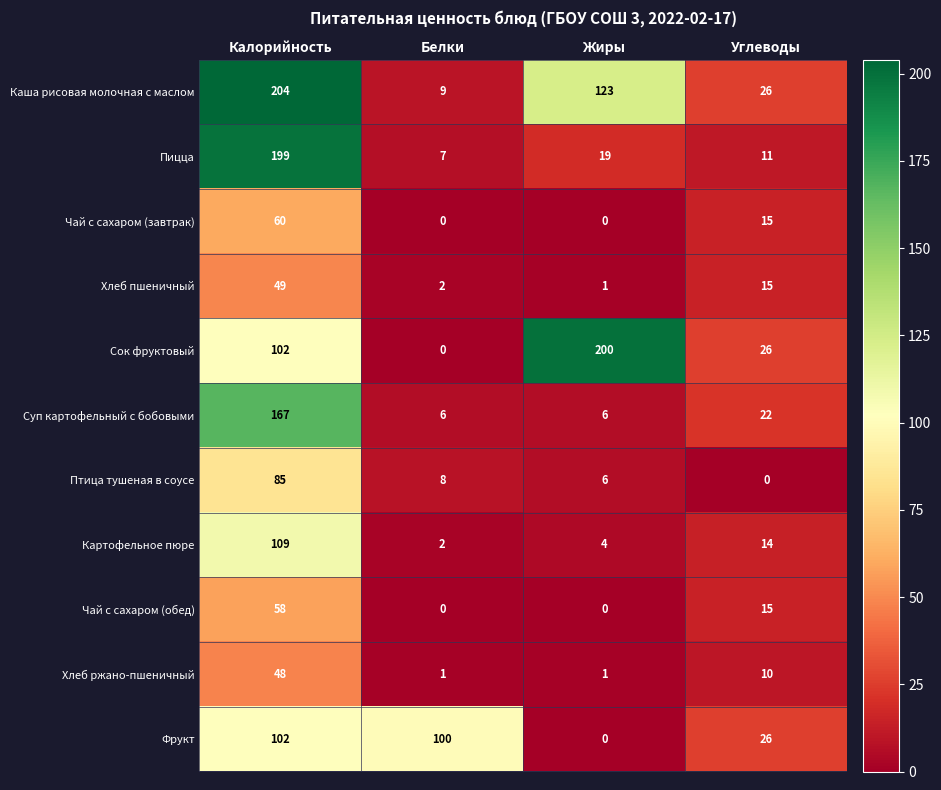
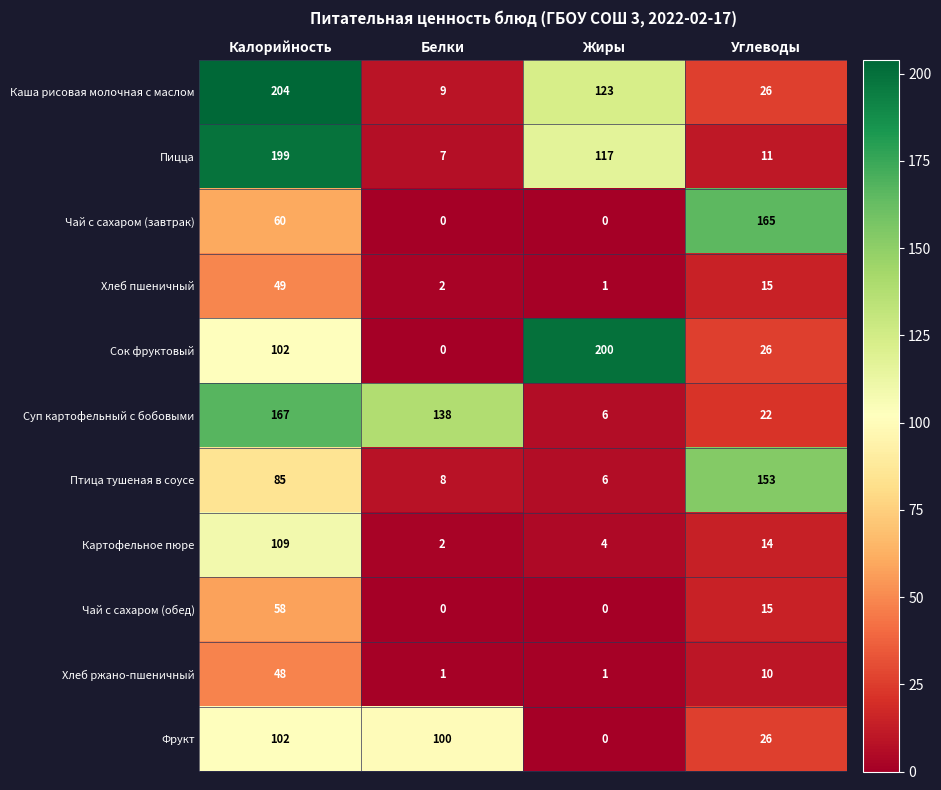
  {
    "Каша рисовая молочная с маслом": {
      "Калорийность": 204,
      "Белки": 9,
      "Жиры": 123,
      "Углеводы": 26
    },
    "Пицца": {
      "Калорийность": 199,
      "Белки": 7,
-     "Жиры": 19,
+     "Жиры": 117,
      "Углеводы": 11
    },
    "Чай с сахаром (завтрак)": {
      "Калорийность": 60,
      "Белки": 0,
      "Жиры": 0,
-     "Углеводы": 15
+     "Углеводы": 165
    },
    "Хлеб пшеничный": {
      "Калорийность": 49,
      "Белки": 2,
      "Жиры": 1,
      "Углеводы": 15
    },
    "Сок фруктовый": {
      "Калорийность": 102,
      "Белки": 0,
      "Жиры": 200,
      "Углеводы": 26
    },
    "Суп картофельный с бобовыми": {
      "Калорийность": 167,
-     "Белки": 6,
+     "Белки": 138,
      "Жиры": 6,
      "Углеводы": 22
    },
    "Птица тушеная в соусе": {
      "Калорийность": 85,
      "Белки": 8,
      "Жиры": 6,
-     "Углеводы": 0
+     "Углеводы": 153
    },
    "Картофельное пюре": {
      "Калорийность": 109,
      "Белки": 2,
      "Жиры": 4,
      "Углеводы": 14
    },
    "Чай с сахаром (обед)": {
      "Калорийность": 58,
      "Белки": 0,
      "Жиры": 0,
      "Углеводы": 15
    },
    "Хлеб ржано-пшеничный": {
      "Калорийность": 48,
      "Белки": 1,
      "Жиры": 1,
      "Углеводы": 10
    },
    "Фрукт": {
      "Калорийность": 102,
      "Белки": 100,
      "Жиры": 0,
      "Углеводы": 26
    }
  }
